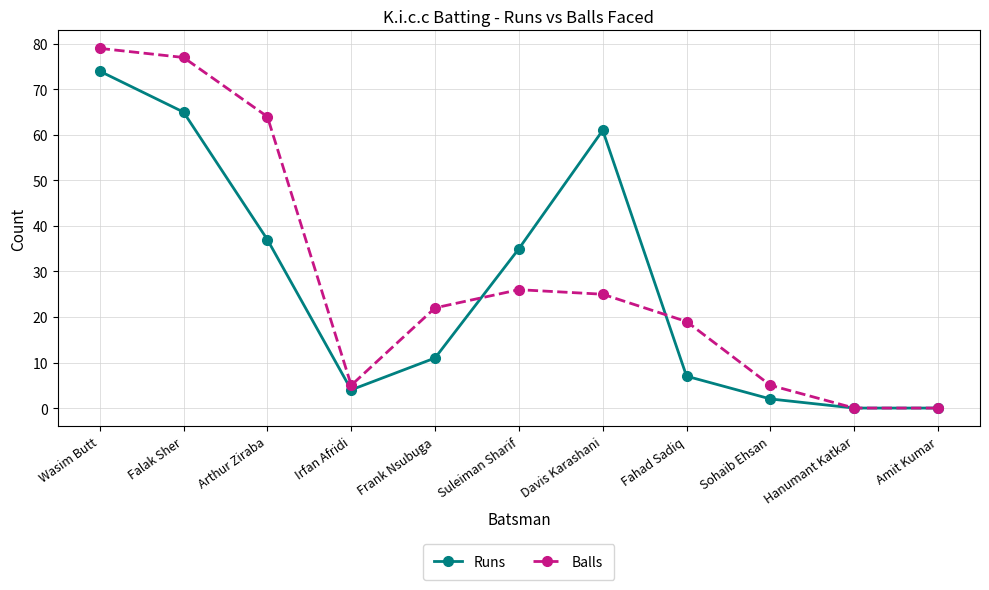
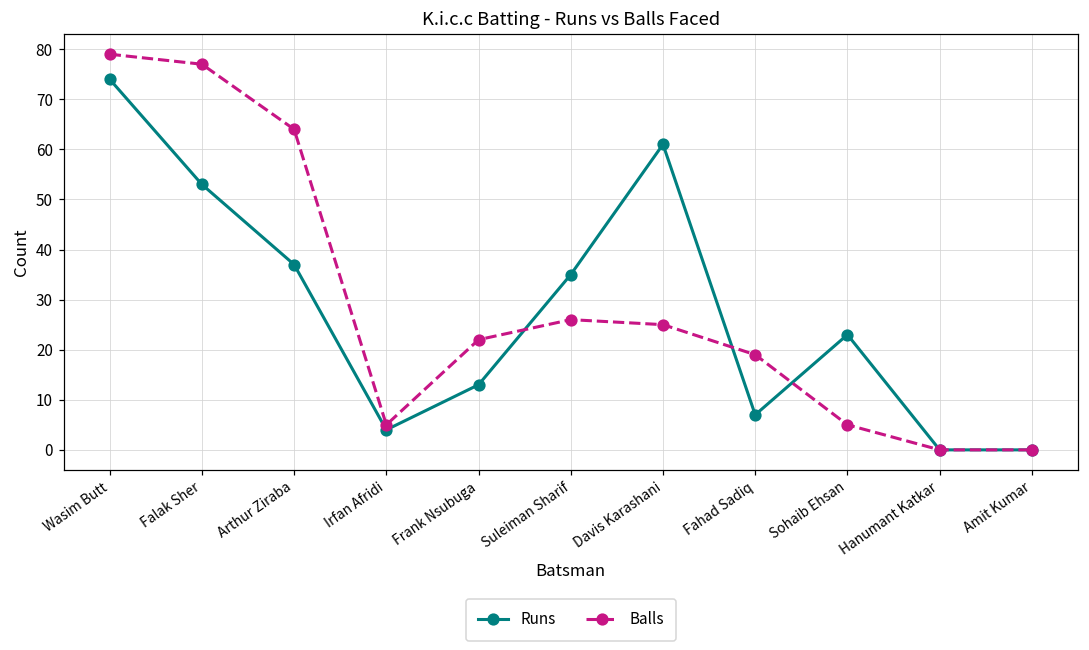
  {
    "Runs": {
      "Wasim Butt": 74,
-     "Falak Sher": 65,
+     "Falak Sher": 53,
      "Arthur Ziraba": 37,
      "Irfan Afridi": 4,
-     "Frank Nsubuga": 11,
+     "Frank Nsubuga": 13,
      "Suleiman Sharif": 35,
      "Davis Karashani": 61,
      "Fahad Sadiq": 7,
-     "Sohaib Ehsan": 2
+     "Sohaib Ehsan": 23
    },
    "Balls": {
      "Wasim Butt": 79,
      "Falak Sher": 77,
      "Arthur Ziraba": 64,
      "Irfan Afridi": 5,
      "Frank Nsubuga": 22,
      "Suleiman Sharif": 26,
      "Davis Karashani": 25,
      "Fahad Sadiq": 19,
      "Sohaib Ehsan": 5
    }
  }
